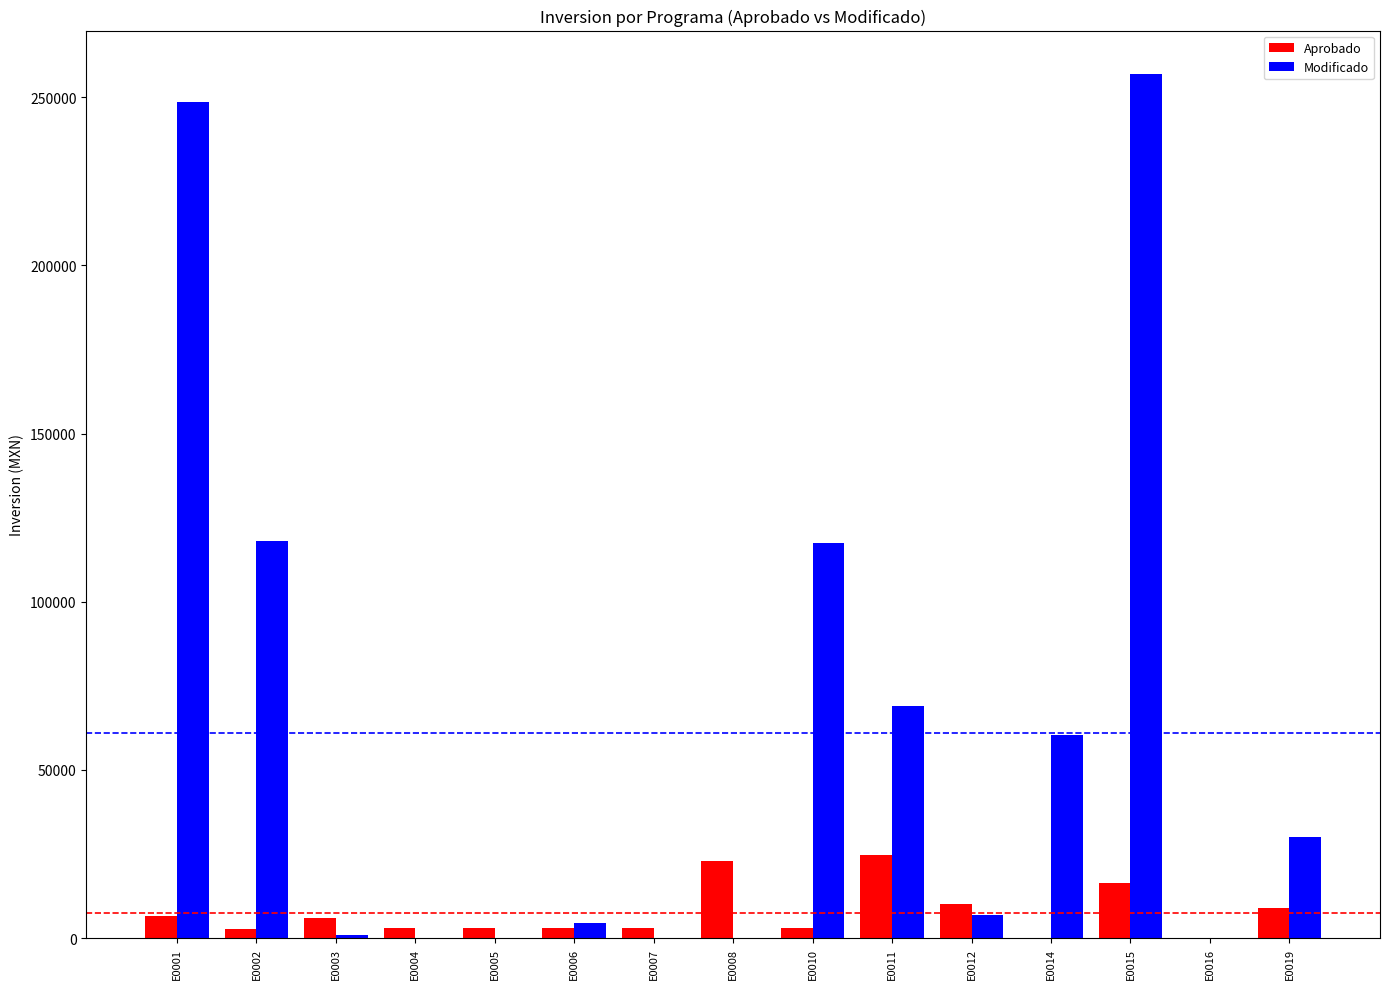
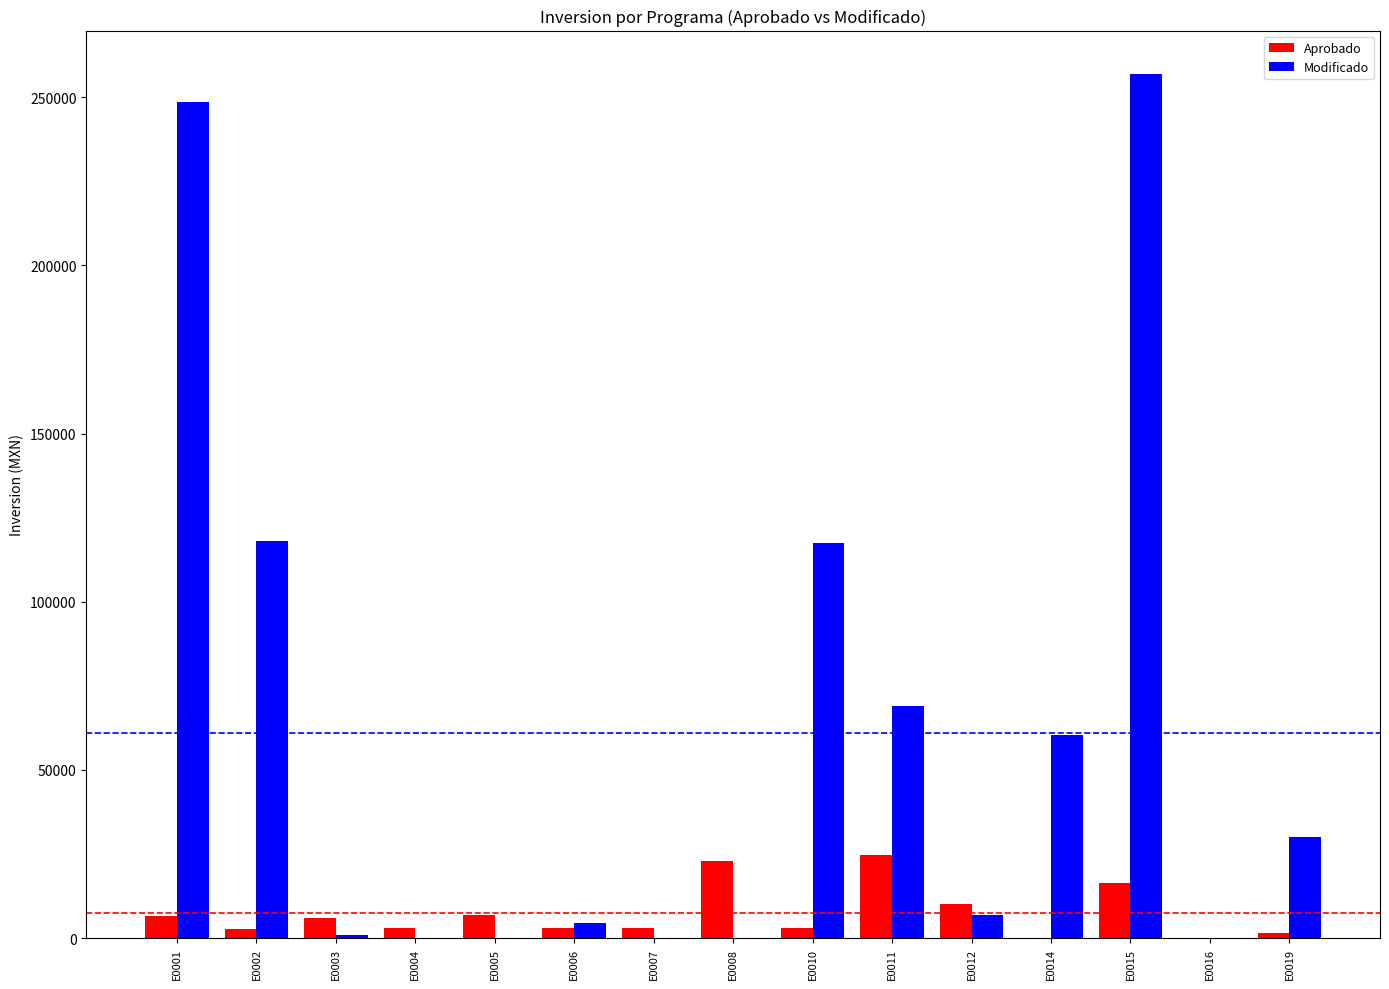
  {
    "Aprobado": {
      "E0001": 7000,
      "E0002": 3000,
      "E0003": 6000,
      "E0004": 3000,
-     "E0005": 3000,
+     "E0005": 7000,
      "E0006": 3000,
      "E0007": 3000,
      "E0008": 23000,
      "E0010": 3000,
      "E0011": 25000,
      "E0012": 10000,
      "E0014": 0,
      "E0015": 16000,
      "E0016": 0,
-     "E0019": 9000
+     "E0019": 1000
    },
    "Modificado": {
      "E0001": 249000,
      "E0002": 118000,
      "E0003": 1000,
      "E0006": 5000,
      "E0010": 117000,
      "E0011": 69000,
      "E0012": 7000,
      "E0014": 60000,
      "E0015": 257000,
      "E0016": 0,
      "E0019": 30000
    }
  }
